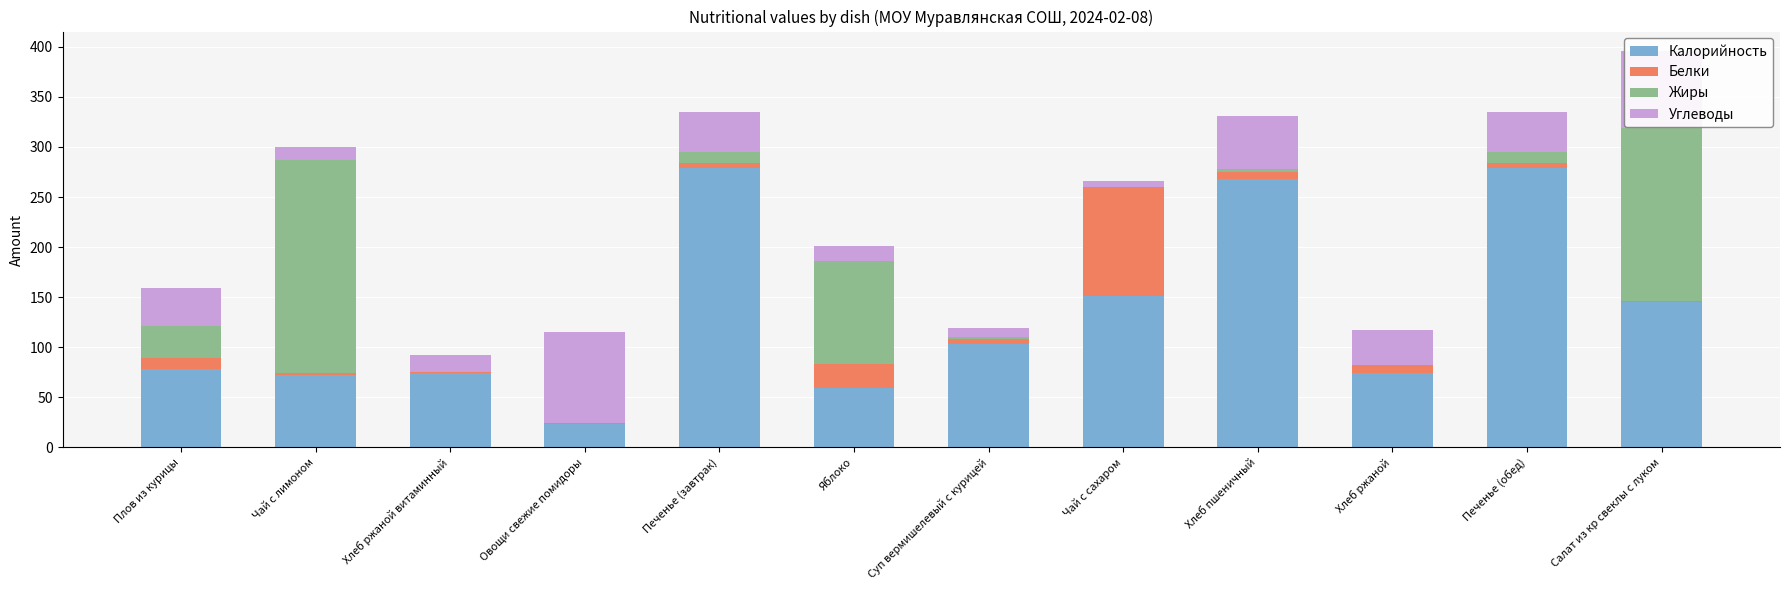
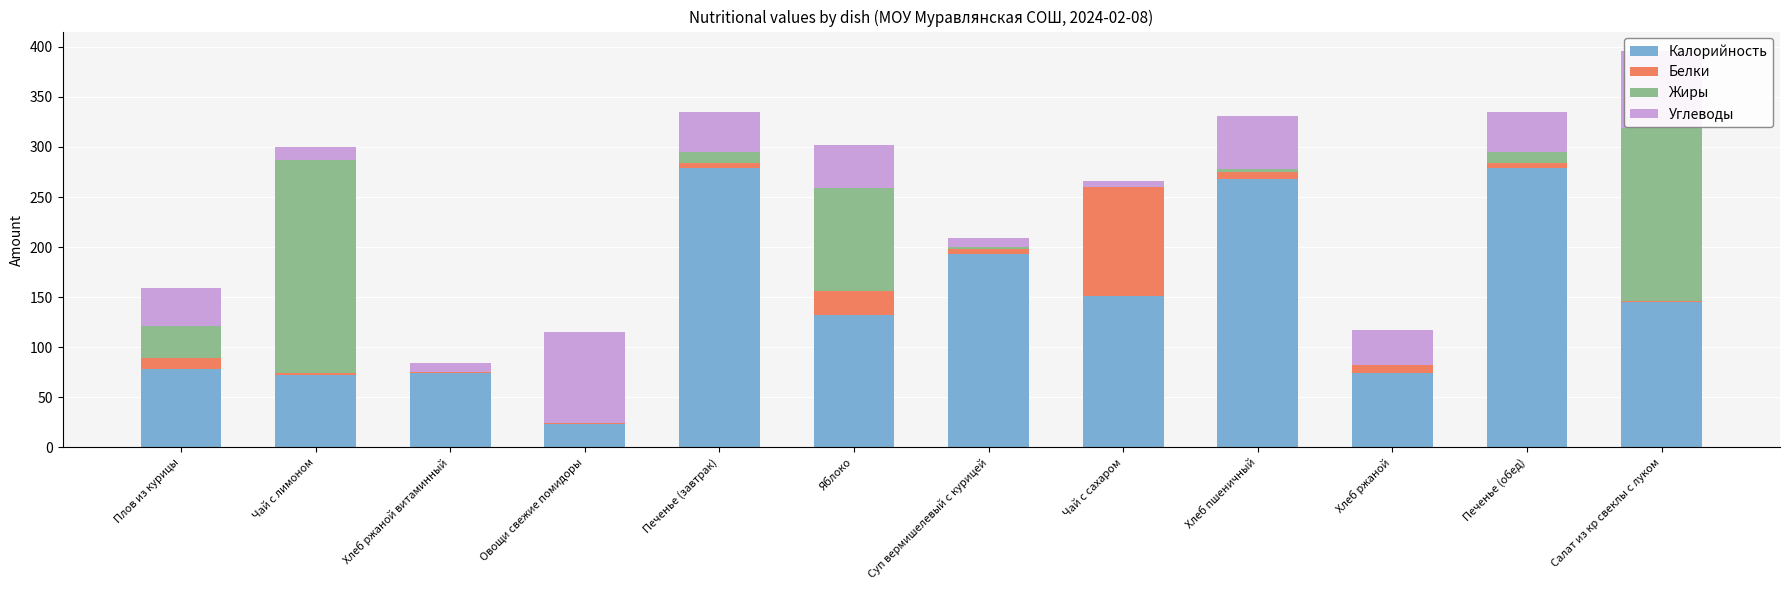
  {
    "Калорийность": {
      "Плов из курицы": 78,
      "Чай с лимоном": 73,
      "Хлеб ржаной витаминный": 74,
      "Овощи свежие помидоры": 23,
      "Печенье (завтрак)": 279,
-     "Яблоко": 59,
-     "Суп вермишелевый с курицей": 103,
+     "Яблоко": 132,
+     "Суп вермишелевый с курицей": 193,
      "Чай с сахаром": 151,
      "Хлеб пшеничный": 268,
      "Хлеб ржаной": 74,
      "Печенье (обед)": 279,
      "Салат из кр свеклы с луком": 145
    },
    "Белки": {
      "Плов из курицы": 11,
      "Печенье (завтрак)": 5,
      "Яблоко": 24,
      "Суп вермишелевый с курицей": 5,
      "Чай с сахаром": 109,
      "Хлеб пшеничный": 8,
      "Хлеб ржаной": 8,
      "Печенье (обед)": 5
    },
    "Жиры": {
      "Плов из курицы": 33,
      "Чай с лимоном": 212,
      "Печенье (завтрак)": 11,
      "Яблоко": 103,
      "Хлеб пшеничный": 3,
      "Печенье (обед)": 11,
      "Салат из кр свеклы с луком": 172
    },
    "Углеводы": {
      "Плов из курицы": 37,
      "Чай с лимоном": 13,
-     "Хлеб ржаной витаминный": 17,
+     "Хлеб ржаной витаминный": 9,
      "Овощи свежие помидоры": 91,
      "Печенье (завтрак)": 40,
-     "Яблоко": 15,
+     "Яблоко": 43,
      "Суп вермишелевый с курицей": 9,
      "Чай с сахаром": 6,
      "Хлеб пшеничный": 53,
      "Хлеб ржаной": 35,
      "Печенье (обед)": 40
    }
  }
